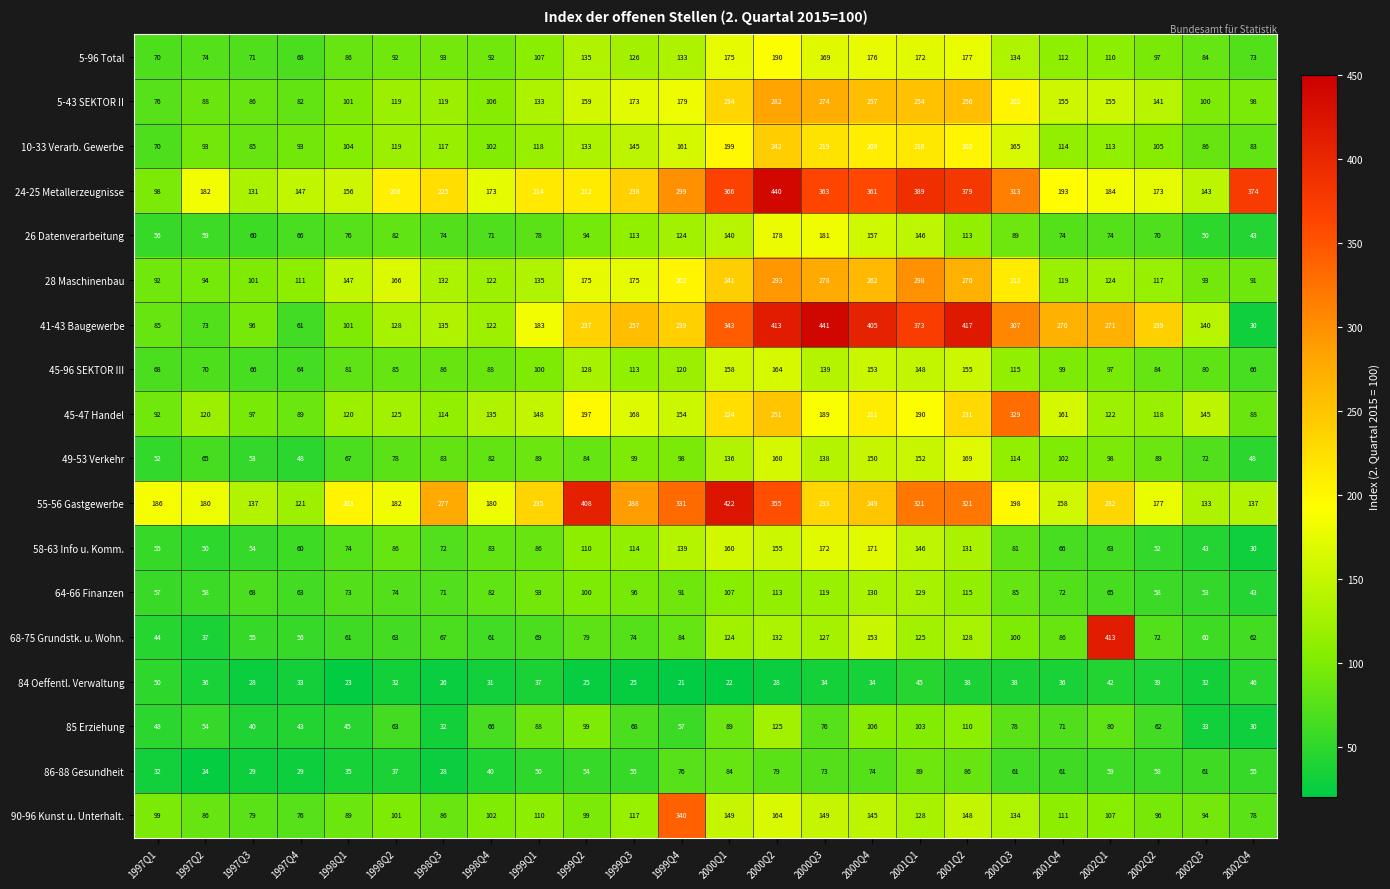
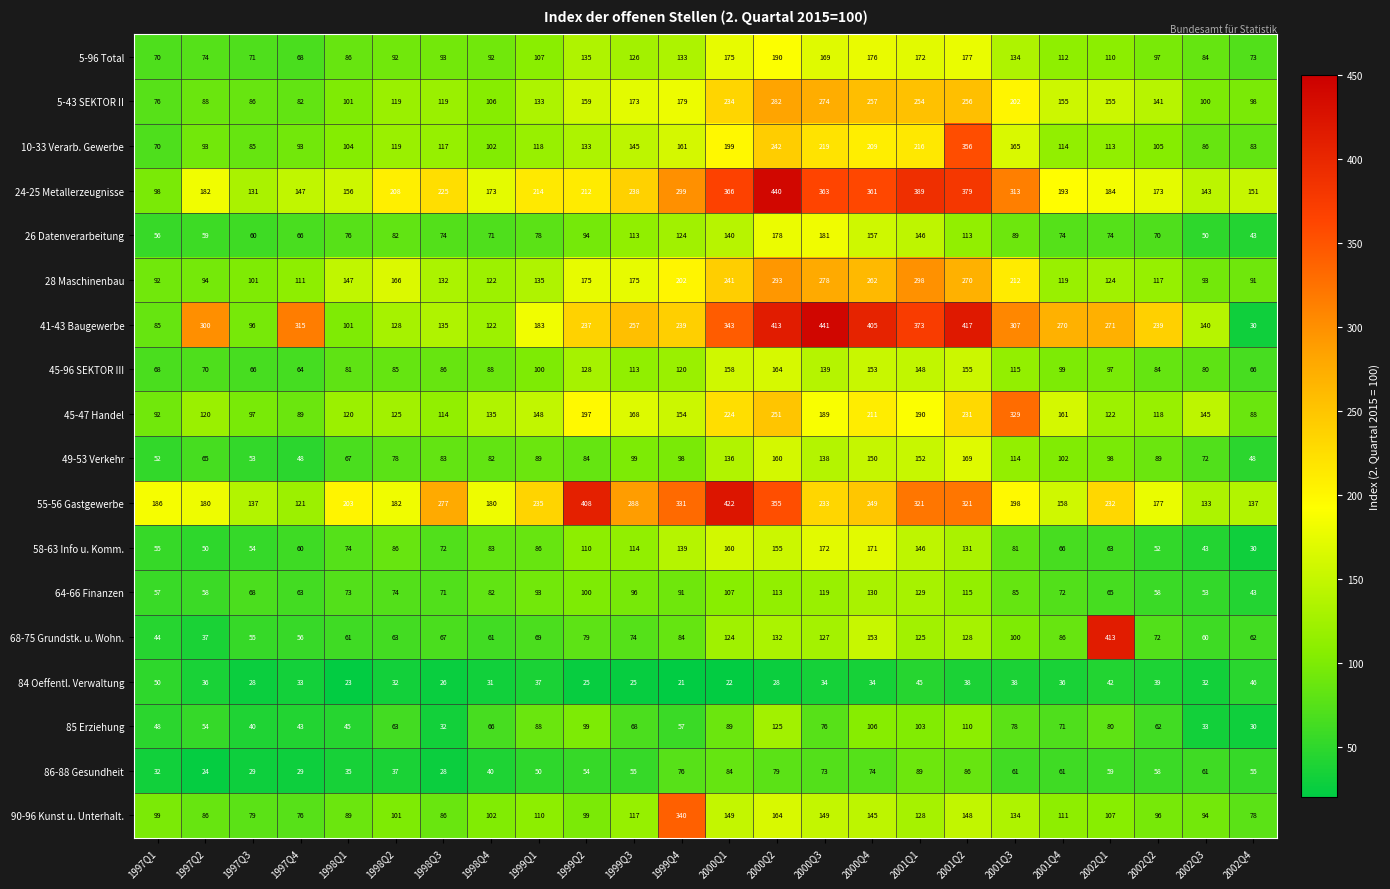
  {
    "10-33 Verarb. Gewerbe": {
      "1997Q1": 70,
      "1997Q2": 93,
      "1997Q3": 85,
      "1997Q4": 93,
      "1998Q1": 104,
      "1998Q2": 119,
      "1998Q3": 117,
      "1998Q4": 102,
      "1999Q1": 118,
      "1999Q2": 133,
      "1999Q3": 145,
      "1999Q4": 161,
      "2000Q1": 199,
      "2000Q2": 242,
      "2000Q3": 219,
      "2000Q4": 209,
      "2001Q1": 216,
-     "2001Q2": 202,
+     "2001Q2": 356,
      "2001Q3": 165,
      "2001Q4": 114,
      "2002Q1": 113,
      "2002Q2": 105,
      "2002Q3": 86,
      "2002Q4": 83
    },
    "24-25 Metallerzeugnisse": {
      "1997Q1": 98,
      "1997Q2": 182,
      "1997Q3": 131,
      "1997Q4": 147,
      "1998Q1": 156,
      "1998Q2": 208,
      "1998Q3": 225,
      "1998Q4": 173,
      "1999Q1": 214,
      "1999Q2": 212,
      "1999Q3": 238,
      "1999Q4": 299,
      "2000Q1": 366,
      "2000Q2": 440,
      "2000Q3": 363,
      "2000Q4": 361,
      "2001Q1": 389,
      "2001Q2": 379,
      "2001Q3": 313,
      "2001Q4": 193,
      "2002Q1": 184,
      "2002Q2": 173,
      "2002Q3": 143,
-     "2002Q4": 374
+     "2002Q4": 151
    },
    "41-43 Baugewerbe": {
      "1997Q1": 85,
-     "1997Q2": 73,
+     "1997Q2": 300,
      "1997Q3": 96,
-     "1997Q4": 61,
+     "1997Q4": 315,
      "1998Q1": 101,
      "1998Q2": 128,
      "1998Q3": 135,
      "1998Q4": 122,
      "1999Q1": 183,
      "1999Q2": 237,
      "1999Q3": 257,
      "1999Q4": 239,
      "2000Q1": 343,
      "2000Q2": 413,
      "2000Q3": 441,
      "2000Q4": 405,
      "2001Q1": 373,
      "2001Q2": 417,
      "2001Q3": 307,
      "2001Q4": 270,
      "2002Q1": 271,
      "2002Q2": 239,
      "2002Q3": 140,
      "2002Q4": 30
    }
  }
